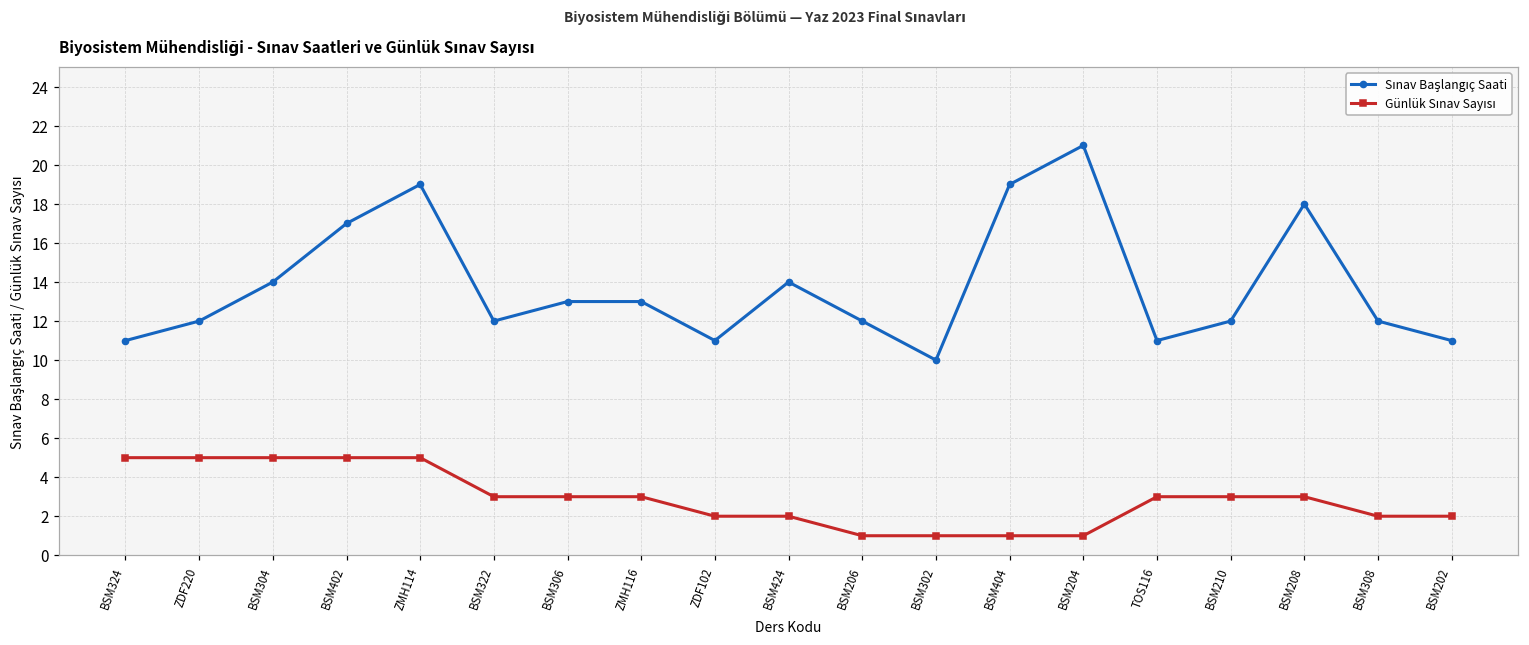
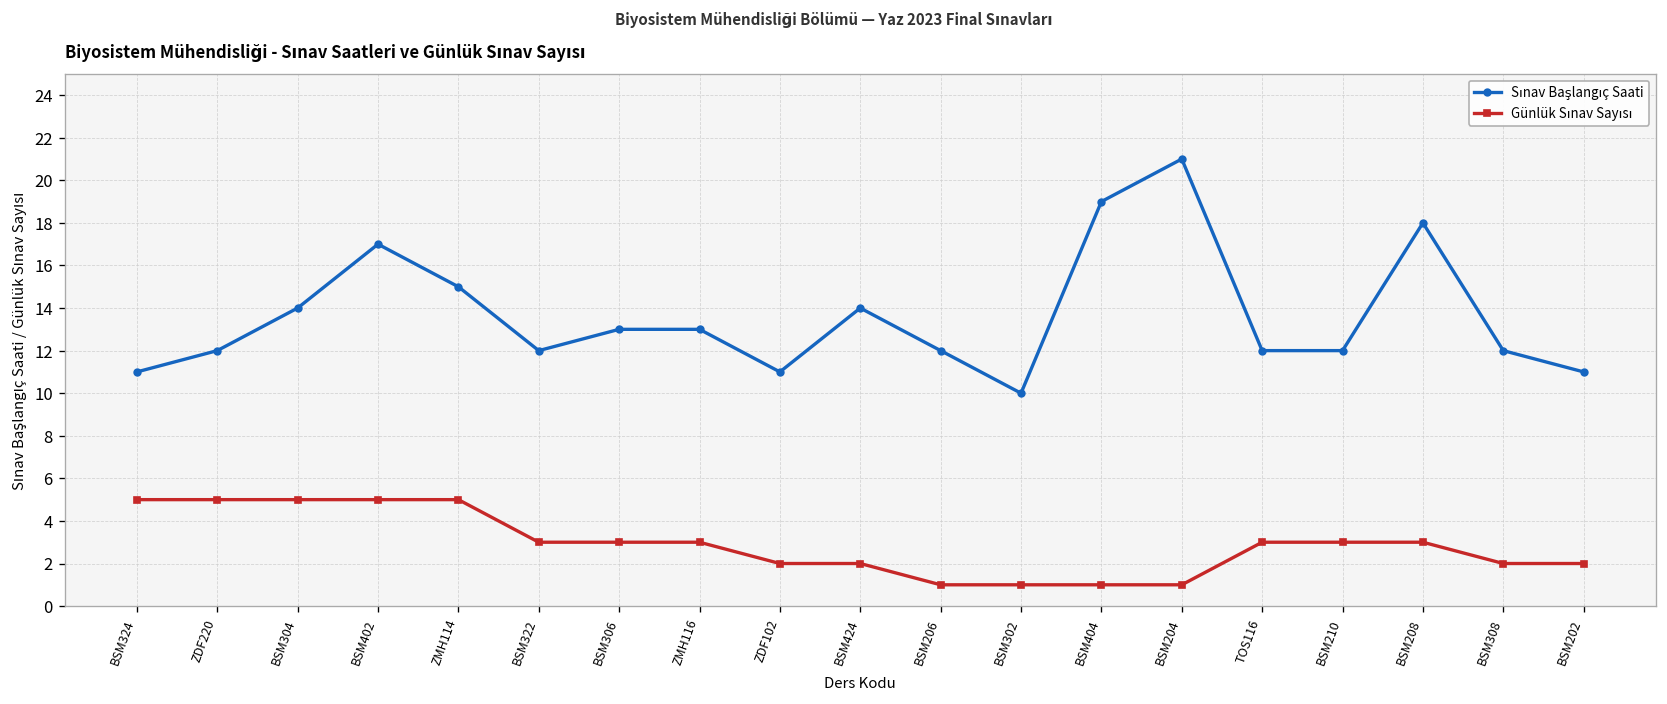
  {
    "Sınav Başlangıç Saati": {
      "BSM324": 11,
      "ZDF220": 12,
      "BSM304": 14,
      "BSM402": 17,
-     "ZMH114": 19,
+     "ZMH114": 15,
      "BSM322": 12,
      "BSM306": 13,
      "ZMH116": 13,
      "ZDF102": 11,
      "BSM424": 14,
      "BSM206": 12,
      "BSM302": 10,
      "BSM404": 19,
      "BSM204": 21,
-     "TOS116": 11,
+     "TOS116": 12,
      "BSM210": 12,
      "BSM208": 18,
      "BSM308": 12,
      "BSM202": 11
    },
    "Günlük Sınav Sayısı": {
      "BSM324": 5,
      "ZDF220": 5,
      "BSM304": 5,
      "BSM402": 5,
      "ZMH114": 5,
      "BSM322": 3,
      "BSM306": 3,
      "ZMH116": 3,
      "ZDF102": 2,
      "BSM424": 2,
      "BSM206": 1,
      "BSM302": 1,
      "BSM404": 1,
      "BSM204": 1,
      "TOS116": 3,
      "BSM210": 3,
      "BSM208": 3,
      "BSM308": 2,
      "BSM202": 2
    }
  }
